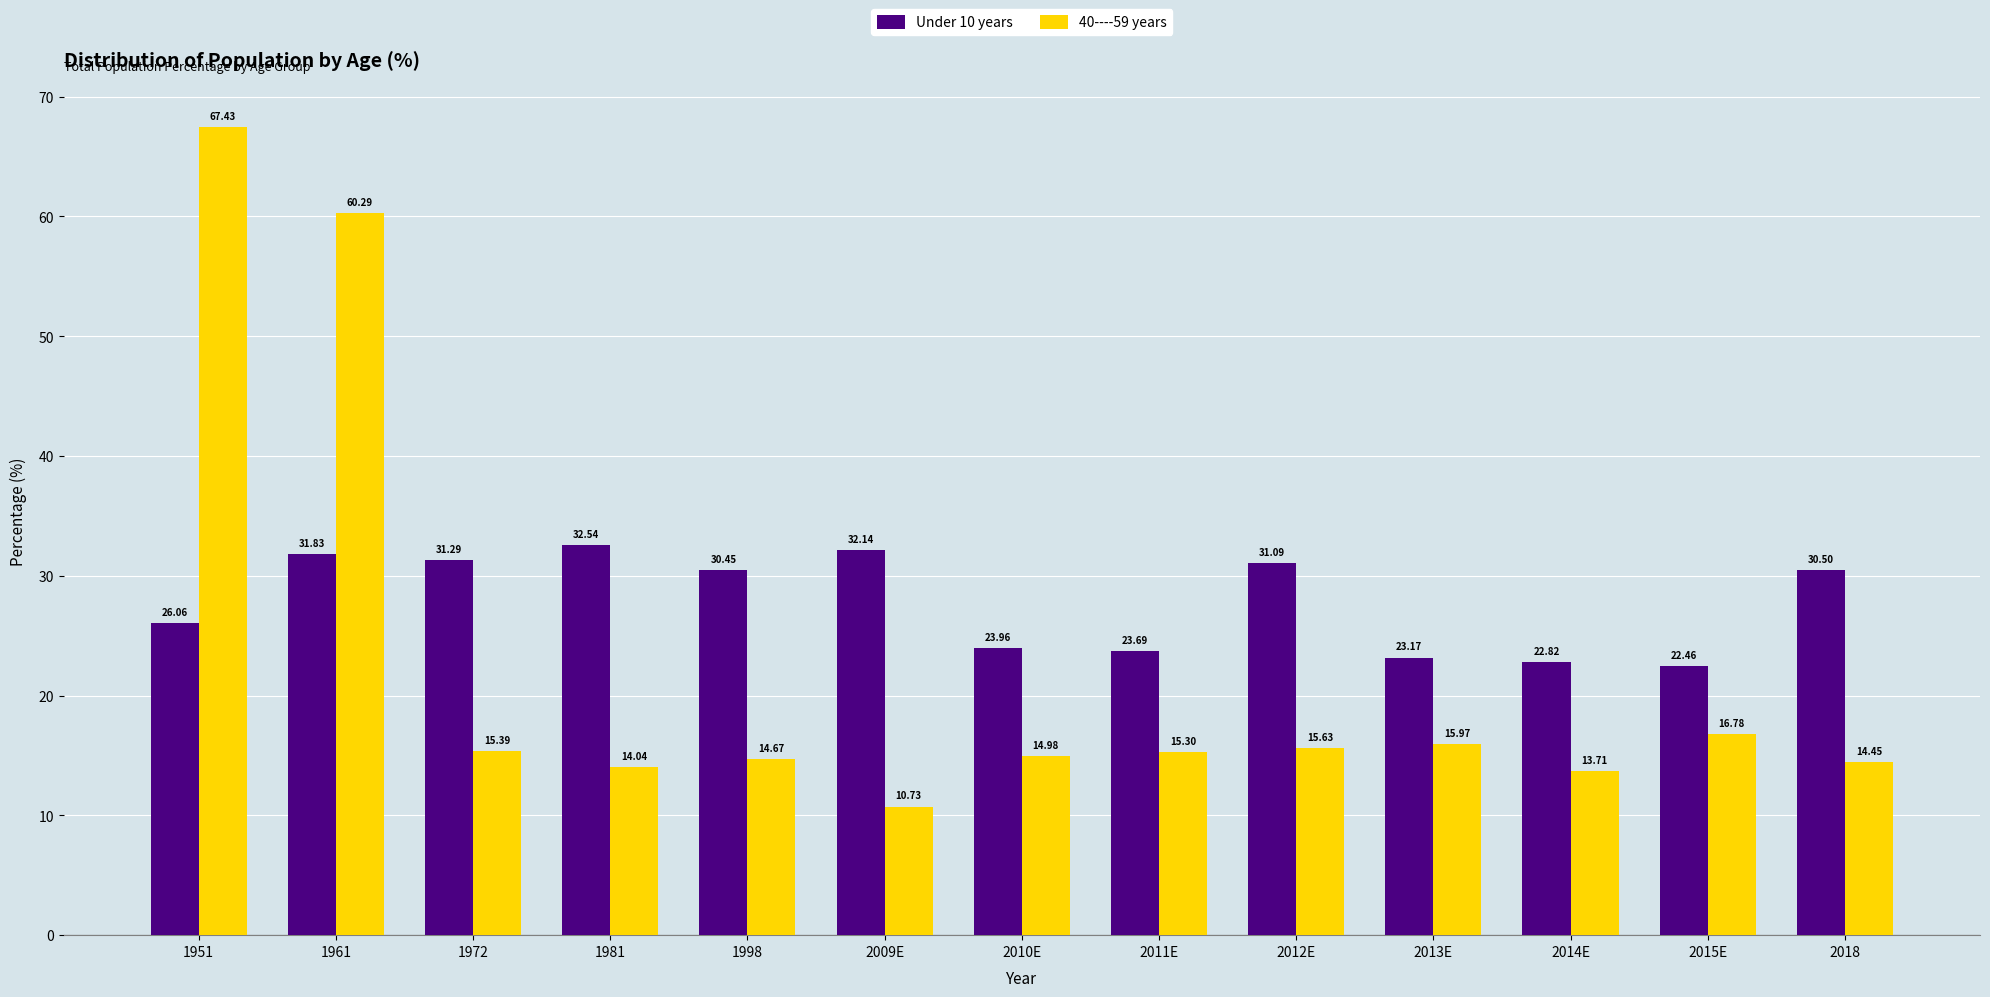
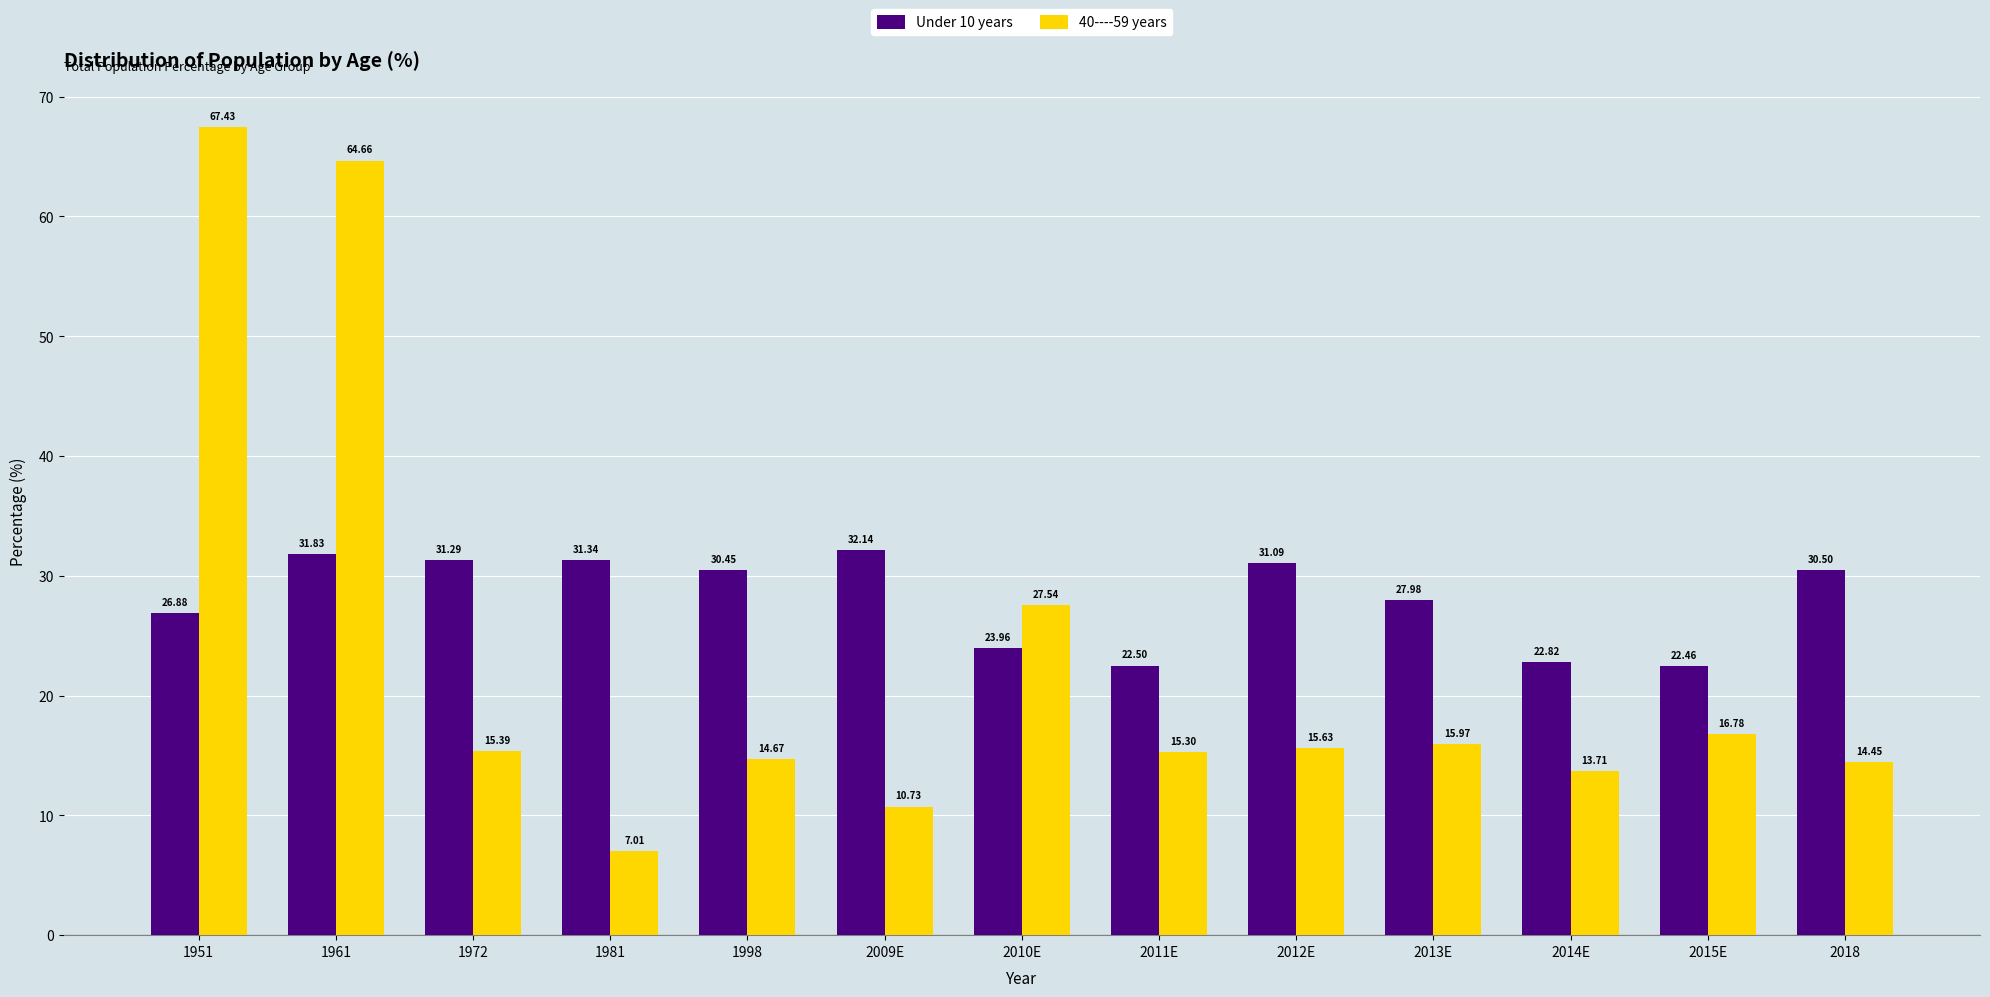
  {
    "Under 10 years": {
-     "1951": 26.06,
+     "1951": 26.88,
      "1961": 31.83,
      "1972": 31.29,
-     "1981": 32.54,
+     "1981": 31.34,
      "1998": 30.45,
      "2009E": 32.14,
      "2010E": 23.96,
-     "2011E": 23.69,
+     "2011E": 22.50,
      "2012E": 31.09,
-     "2013E": 23.17,
+     "2013E": 27.98,
      "2014E": 22.82,
      "2015E": 22.46,
      "2018": 30.50
    },
    "40----59 years": {
      "1951": 67.43,
-     "1961": 60.29,
+     "1961": 64.66,
      "1972": 15.39,
-     "1981": 14.04,
+     "1981": 7.01,
      "1998": 14.67,
      "2009E": 10.73,
-     "2010E": 14.98,
+     "2010E": 27.54,
      "2011E": 15.30,
      "2012E": 15.63,
      "2013E": 15.97,
      "2014E": 13.71,
      "2015E": 16.78,
      "2018": 14.45
    }
  }
